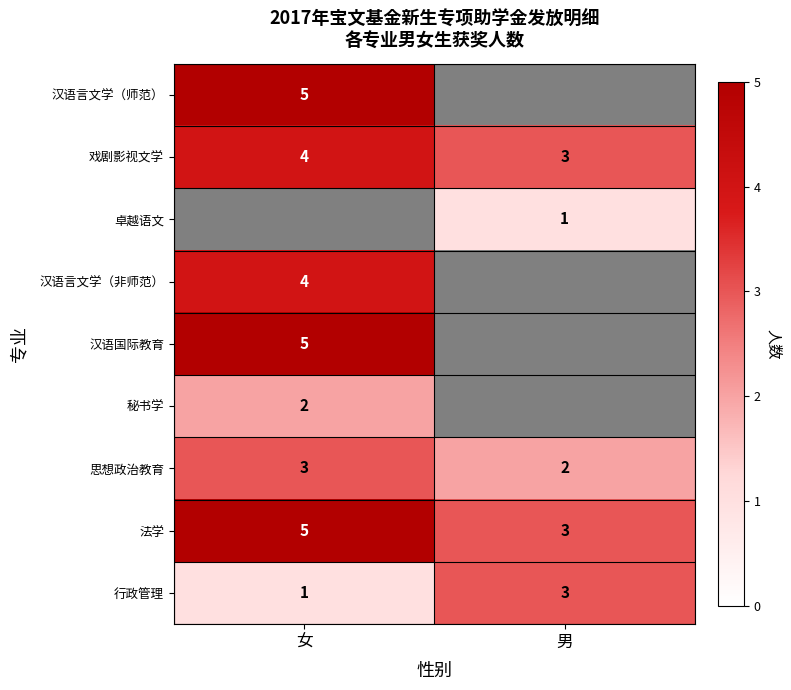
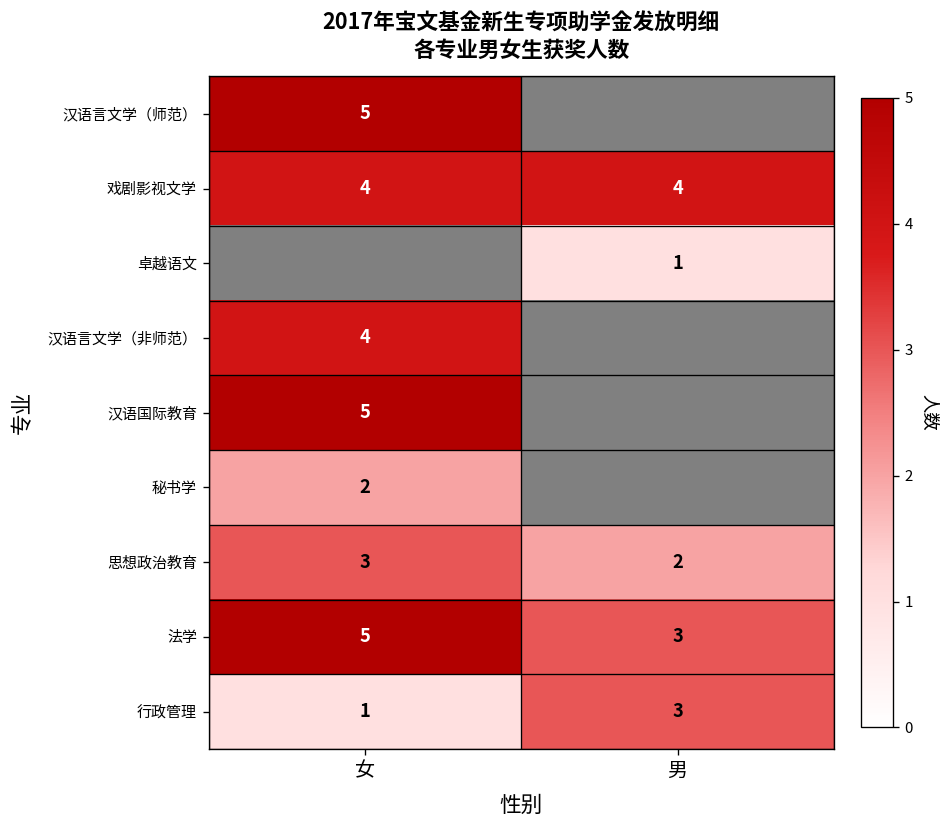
  {
    "汉语言文学（师范）": {
      "女": 5
    },
    "戏剧影视文学": {
      "女": 4,
-     "男": 3
+     "男": 4
    },
    "卓越语文": {
      "男": 1
    },
    "汉语言文学（非师范）": {
      "女": 4
    },
    "汉语国际教育": {
      "女": 5
    },
    "秘书学": {
      "女": 2
    },
    "思想政治教育": {
      "女": 3,
      "男": 2
    },
    "法学": {
      "女": 5,
      "男": 3
    },
    "行政管理": {
      "女": 1,
      "男": 3
    }
  }
